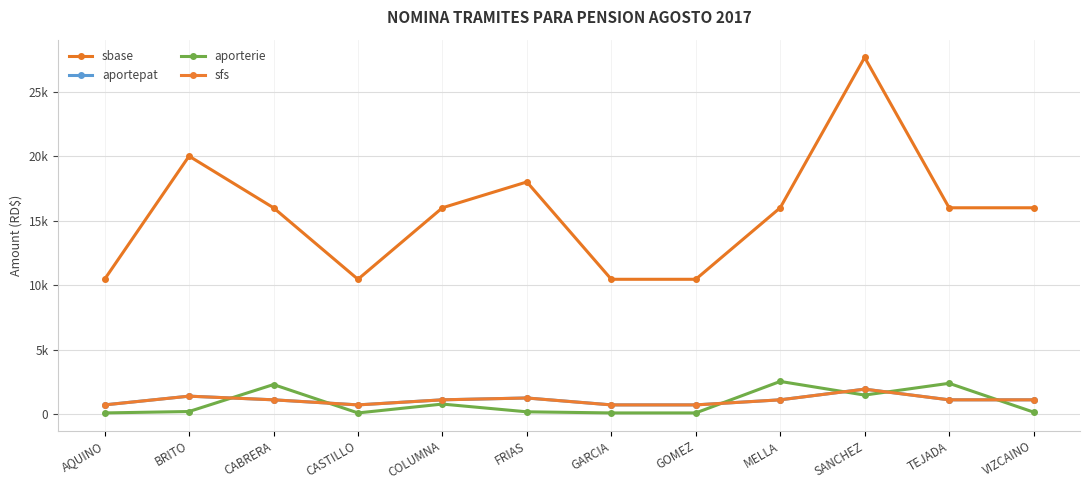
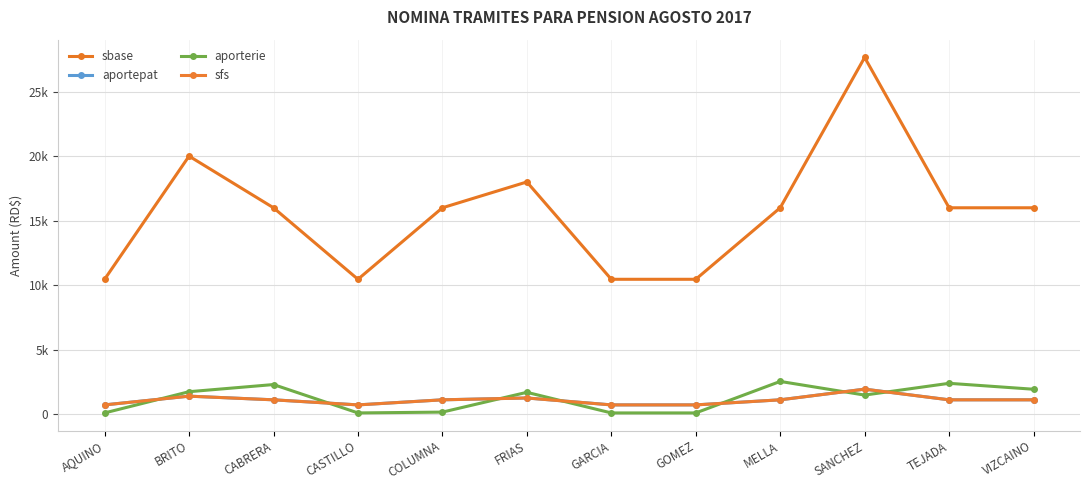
  {
    "aporterie": {
      "AQUINO": 100,
-     "BRITO": 200,
+     "BRITO": 1800,
      "CABRERA": 2300,
      "CASTILLO": 100,
-     "COLUMNA": 800,
-     "FRIAS": 200,
+     "COLUMNA": 200,
+     "FRIAS": 1700,
      "GARCIA": 100,
      "GOMEZ": 100,
      "MELLA": 2600,
      "SANCHEZ": 1500,
      "TEJADA": 2400,
-     "VIZCAINO": 200
+     "VIZCAINO": 2000
    }
  }
